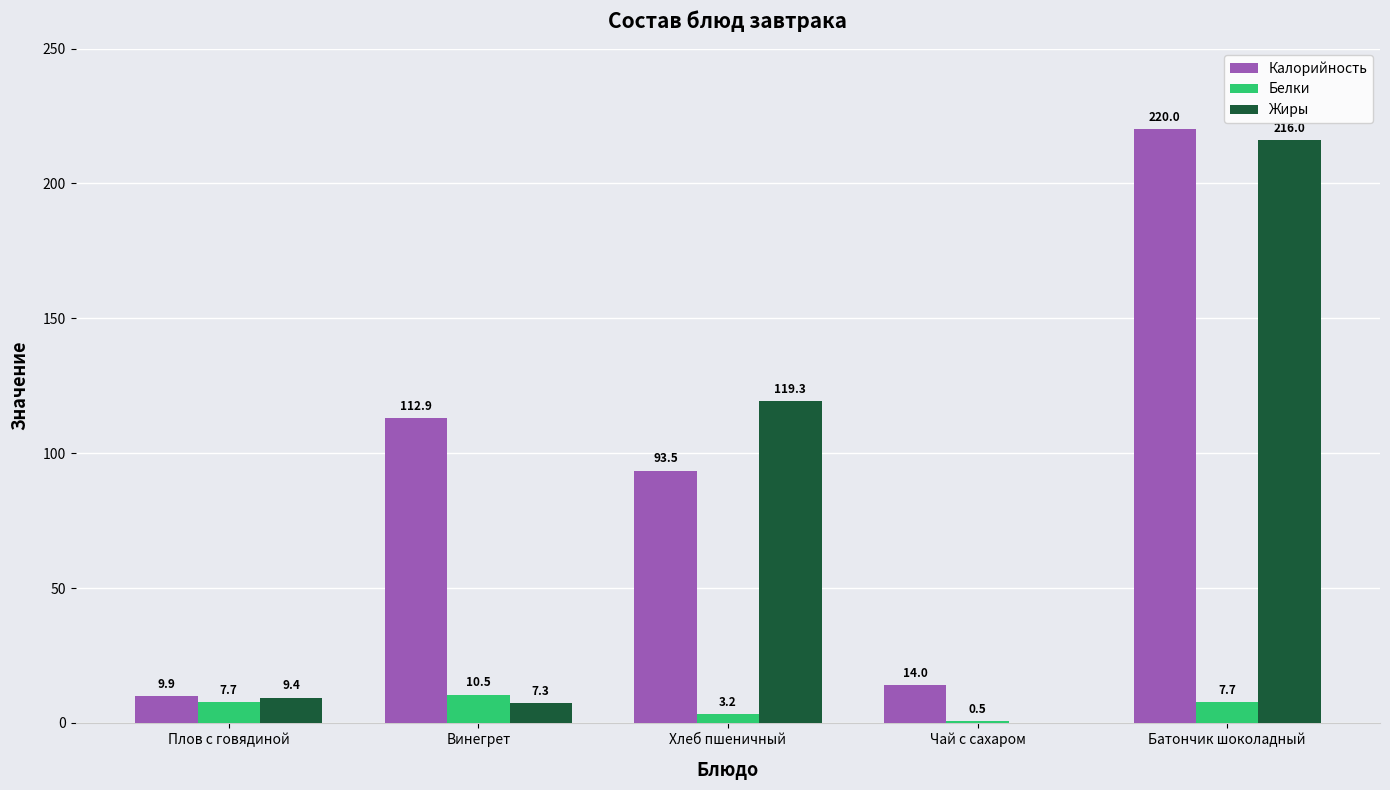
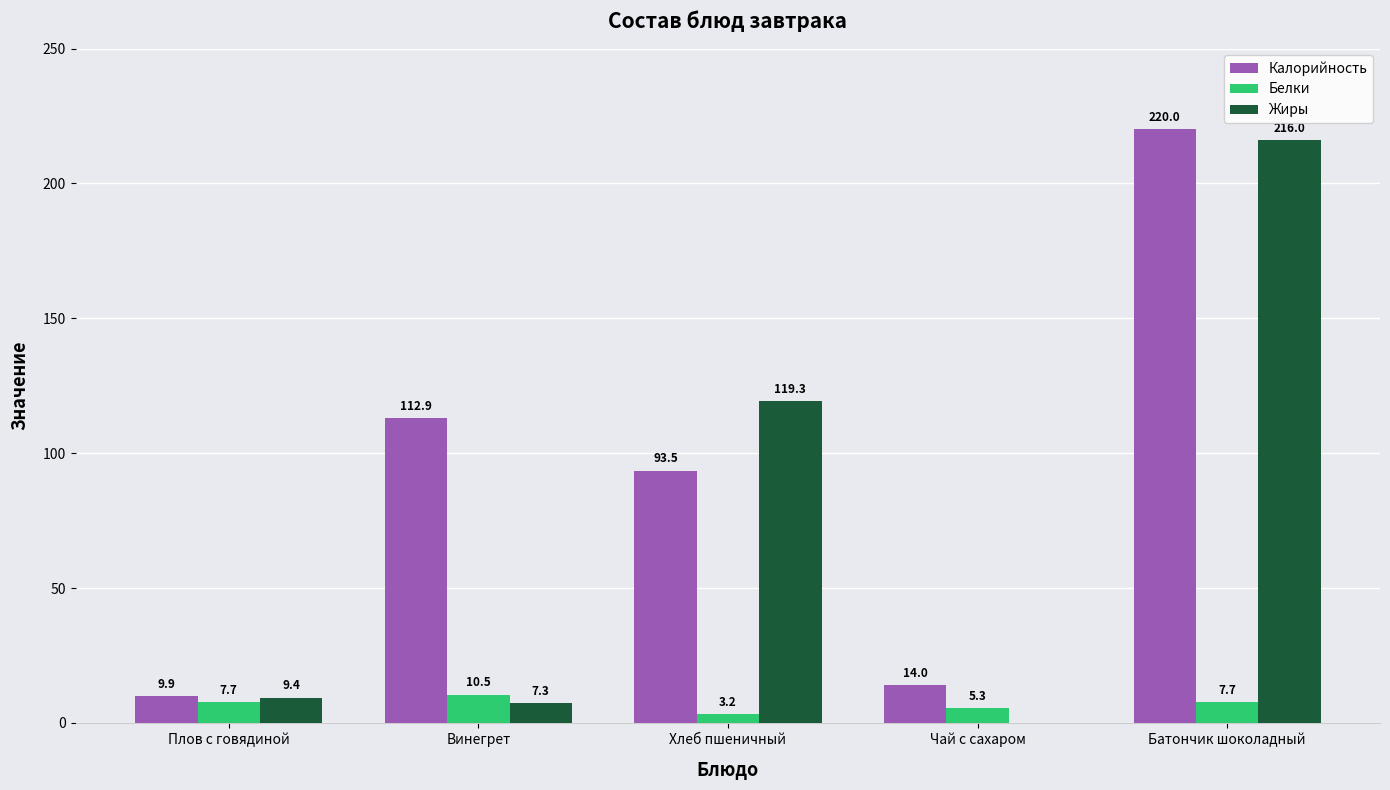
  {
    "Калорийность": {
      "Плов с говядиной": 9.9,
      "Винегрет": 112.9,
      "Хлеб пшеничный": 93.5,
      "Чай с сахаром": 14.0,
      "Батончик шоколадный": 220.0
    },
    "Белки": {
      "Плов с говядиной": 7.7,
      "Винегрет": 10.5,
      "Хлеб пшеничный": 3.2,
-     "Чай с сахаром": 0.5,
+     "Чай с сахаром": 5.3,
      "Батончик шоколадный": 7.7
    },
    "Жиры": {
      "Плов с говядиной": 9.4,
      "Винегрет": 7.3,
      "Хлеб пшеничный": 119.3
    }
  }
